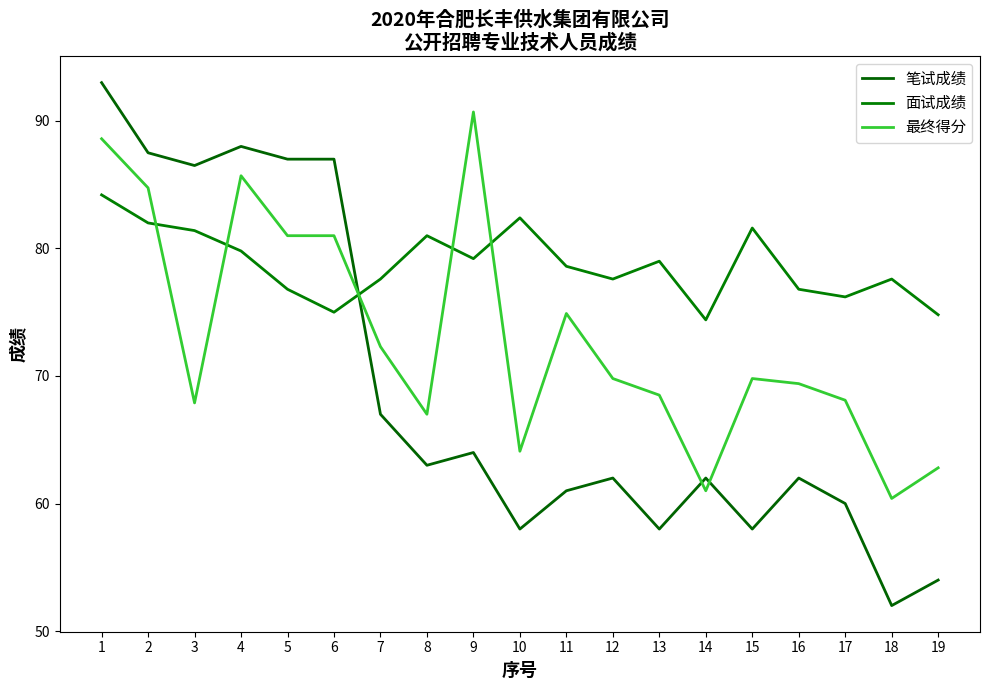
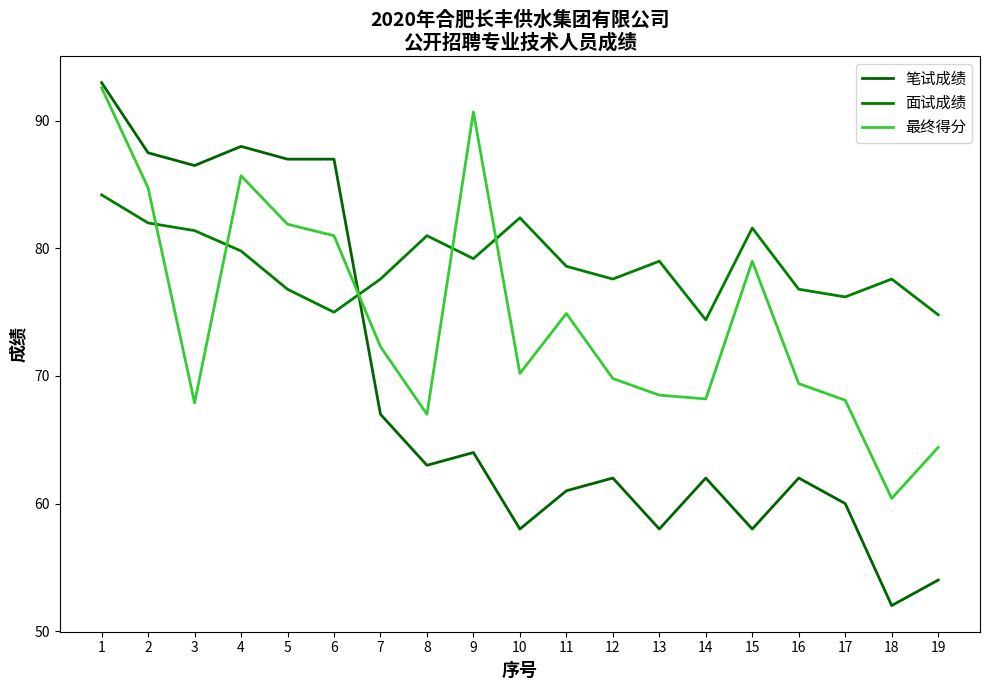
  {
    "最终得分": {
-     "1": 88.6,
+     "1": 92.6,
      "2": 84.8,
      "3": 67.9,
      "4": 85.7,
-     "5": 81.0,
+     "5": 81.9,
      "6": 81.0,
      "7": 72.3,
      "8": 67.0,
      "9": 90.7,
-     "10": 64.1,
+     "10": 70.2,
      "11": 74.9,
      "12": 69.8,
      "13": 68.5,
-     "14": 61.0,
-     "15": 69.8,
+     "14": 68.2,
+     "15": 79.0,
      "16": 69.4,
      "17": 68.1,
      "18": 60.4,
-     "19": 62.8
+     "19": 64.4
    }
  }
